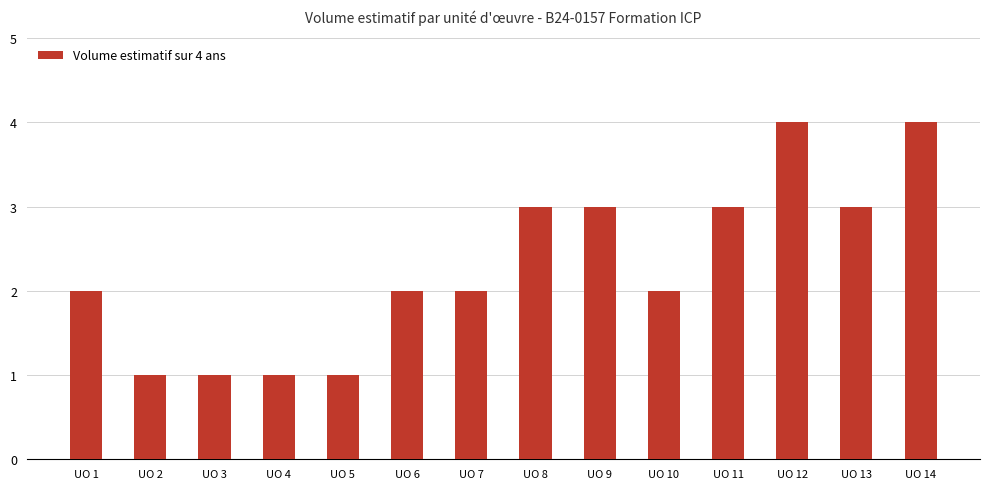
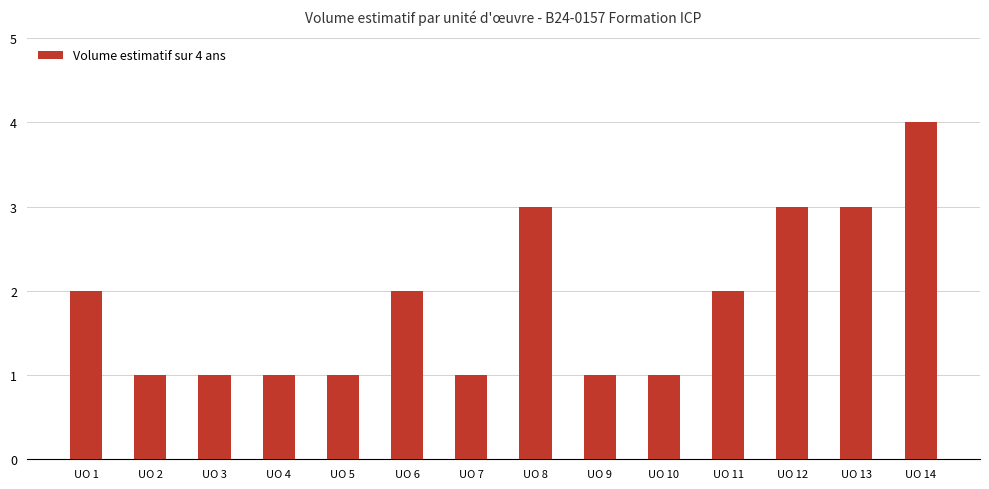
  {
    "UO 1": 2,
    "UO 2": 1,
    "UO 3": 1,
    "UO 4": 1,
    "UO 5": 1,
    "UO 6": 2,
-   "UO 7": 2,
+   "UO 7": 1,
    "UO 8": 3,
-   "UO 9": 3,
-   "UO 10": 2,
-   "UO 11": 3,
-   "UO 12": 4,
+   "UO 9": 1,
+   "UO 10": 1,
+   "UO 11": 2,
+   "UO 12": 3,
    "UO 13": 3,
    "UO 14": 4
  }
